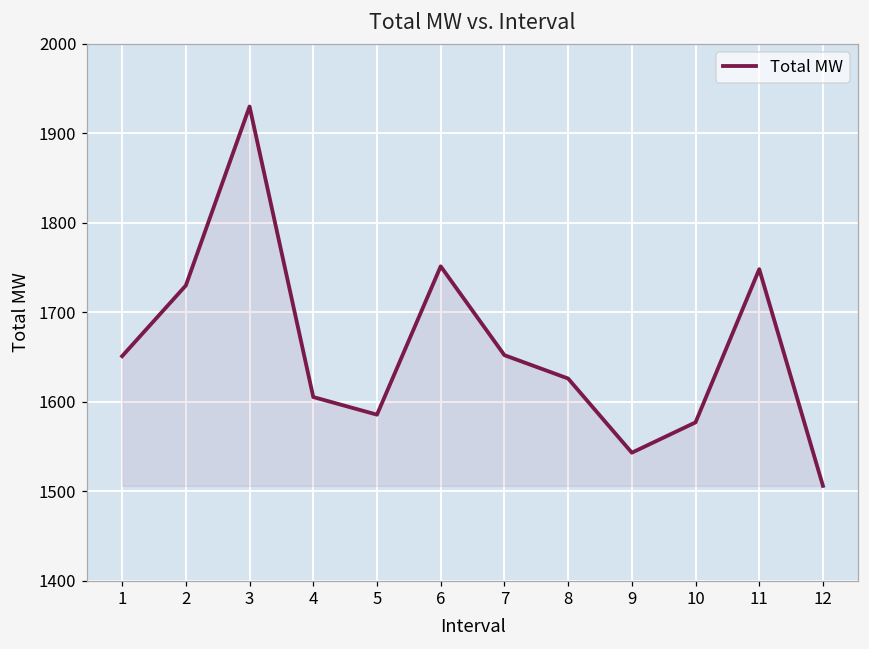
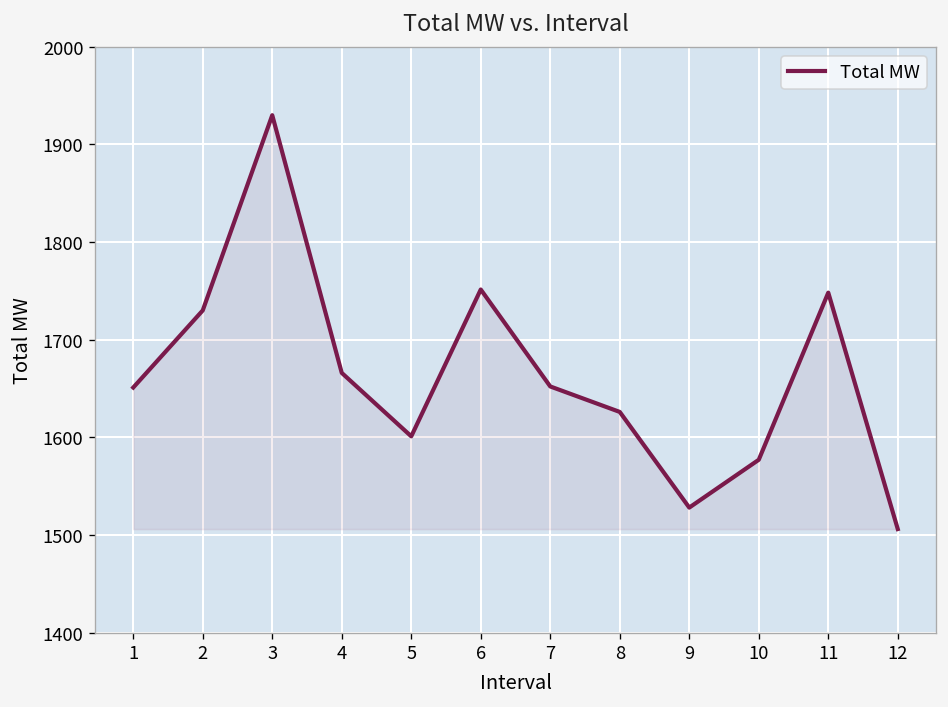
  {
    "1": 1650,
    "2": 1730,
    "3": 1930,
-   "4": 1610,
-   "5": 1590,
+   "4": 1670,
+   "5": 1600,
    "6": 1750,
    "7": 1650,
    "8": 1630,
-   "9": 1540,
+   "9": 1530,
    "10": 1580,
    "11": 1750,
    "12": 1510
  }
